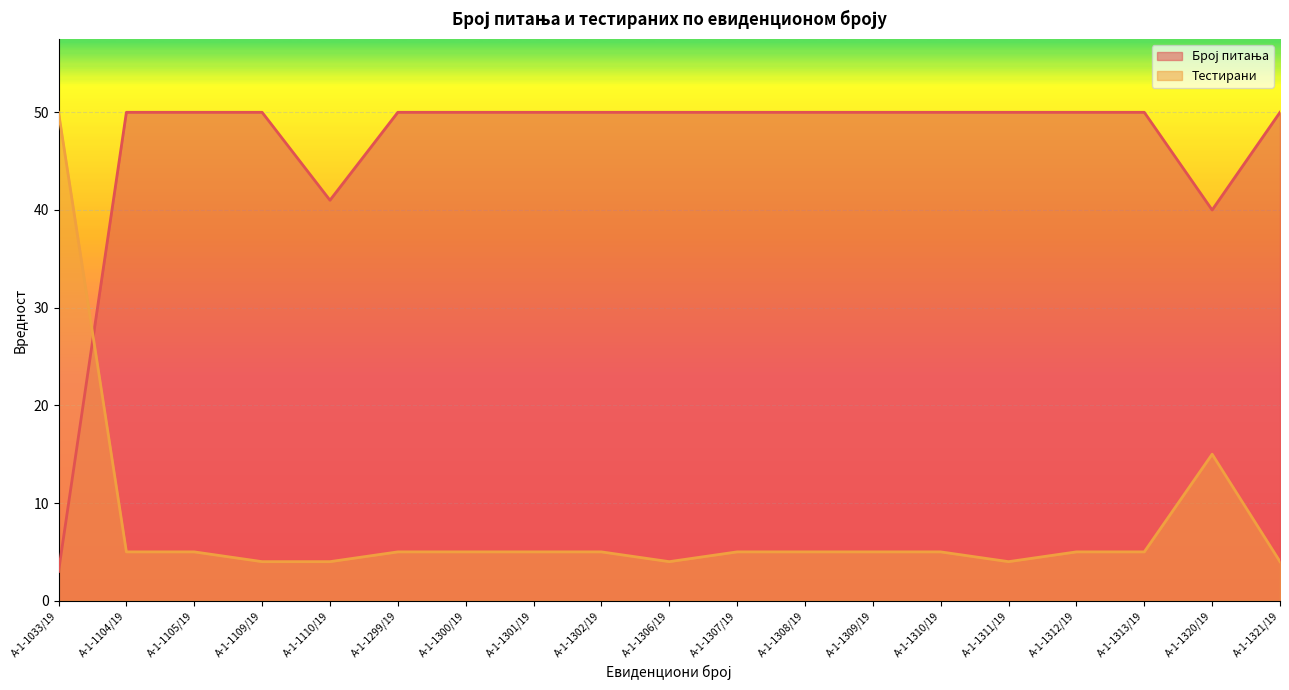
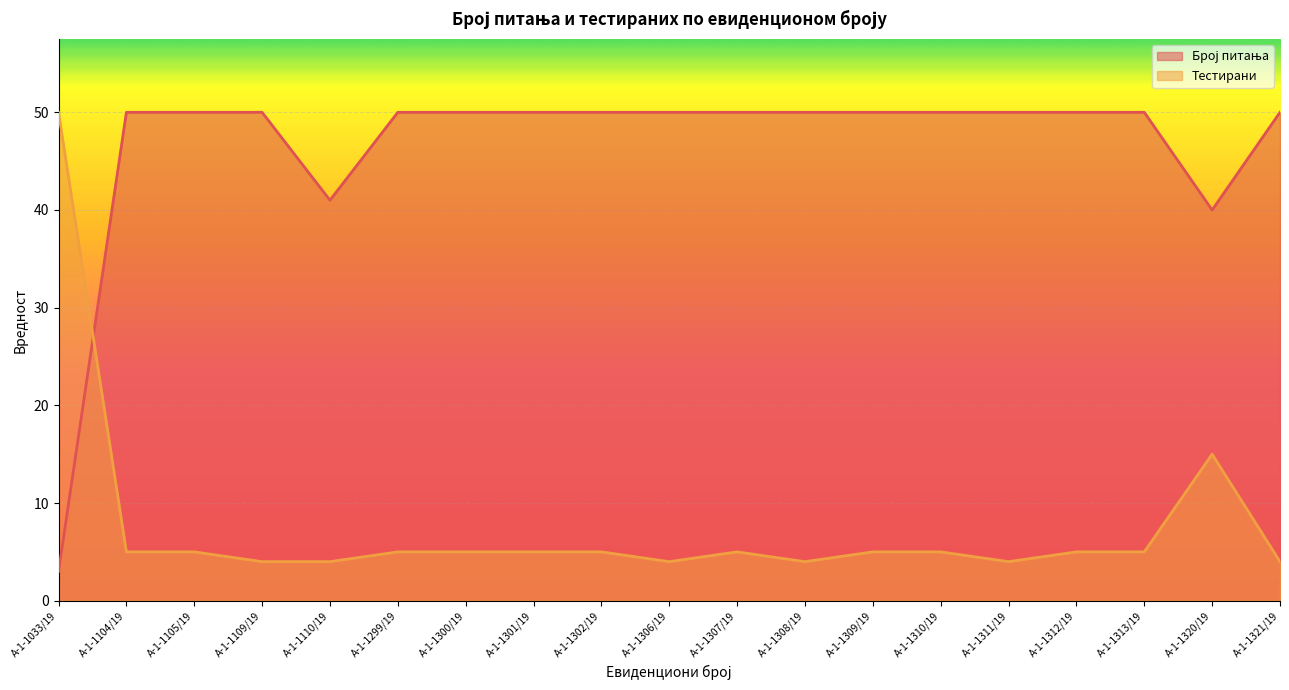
  {
    "Број питања": {
      "А-1-1033/19": 3,
      "А-1-1104/19": 50,
      "А-1-1105/19": 50,
      "А-1-1109/19": 50,
      "А-1-1110/19": 41,
      "А-1-1299/19": 50,
      "А-1-1300/19": 50,
      "А-1-1301/19": 50,
      "А-1-1302/19": 50,
      "А-1-1306/19": 50,
      "А-1-1307/19": 50,
      "А-1-1308/19": 50,
      "А-1-1309/19": 50,
      "А-1-1310/19": 50,
      "А-1-1311/19": 50,
      "А-1-1312/19": 50,
      "А-1-1313/19": 50,
      "А-1-1320/19": 40,
      "А-1-1321/19": 50
    },
    "Тестирани": {
      "А-1-1033/19": 50,
      "А-1-1104/19": 5,
      "А-1-1105/19": 5,
      "А-1-1109/19": 4,
      "А-1-1110/19": 4,
      "А-1-1299/19": 5,
      "А-1-1300/19": 5,
      "А-1-1301/19": 5,
      "А-1-1302/19": 5,
      "А-1-1306/19": 4,
      "А-1-1307/19": 5,
-     "А-1-1308/19": 5,
+     "А-1-1308/19": 4,
      "А-1-1309/19": 5,
      "А-1-1310/19": 5,
      "А-1-1311/19": 4,
      "А-1-1312/19": 5,
      "А-1-1313/19": 5,
      "А-1-1320/19": 15,
      "А-1-1321/19": 4
    }
  }
